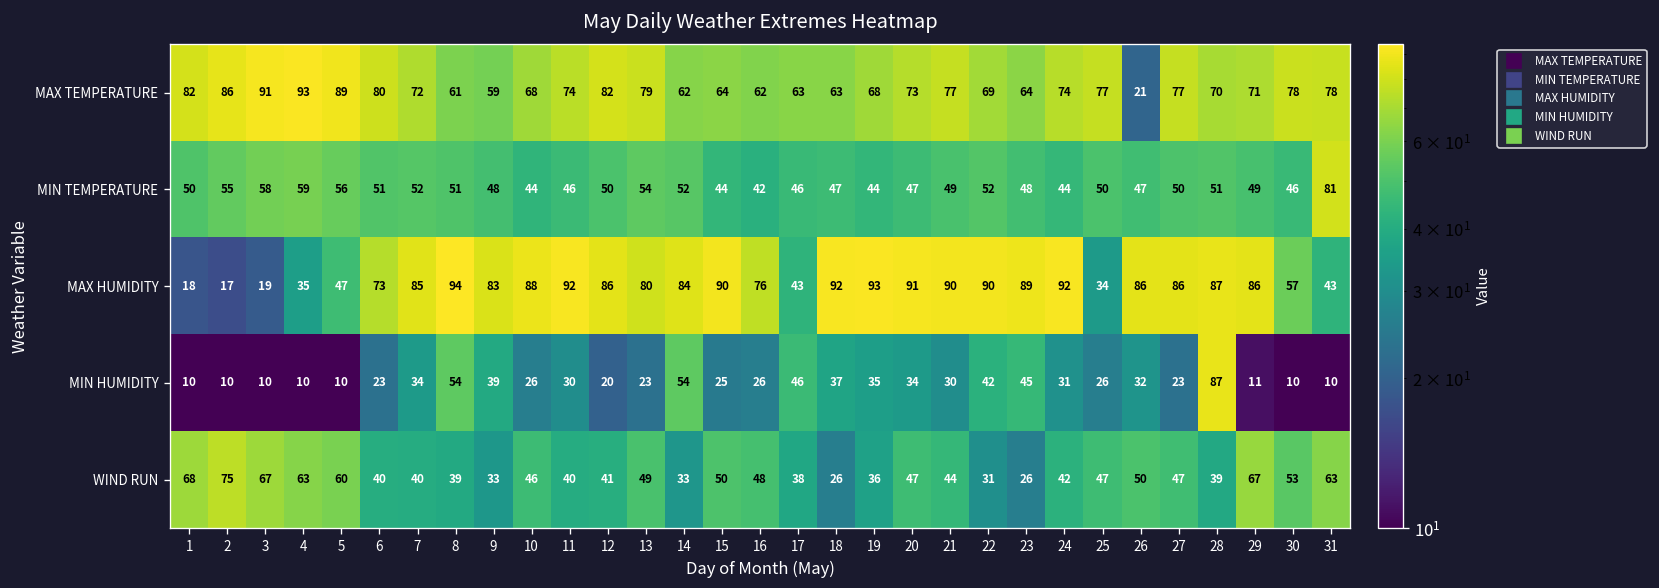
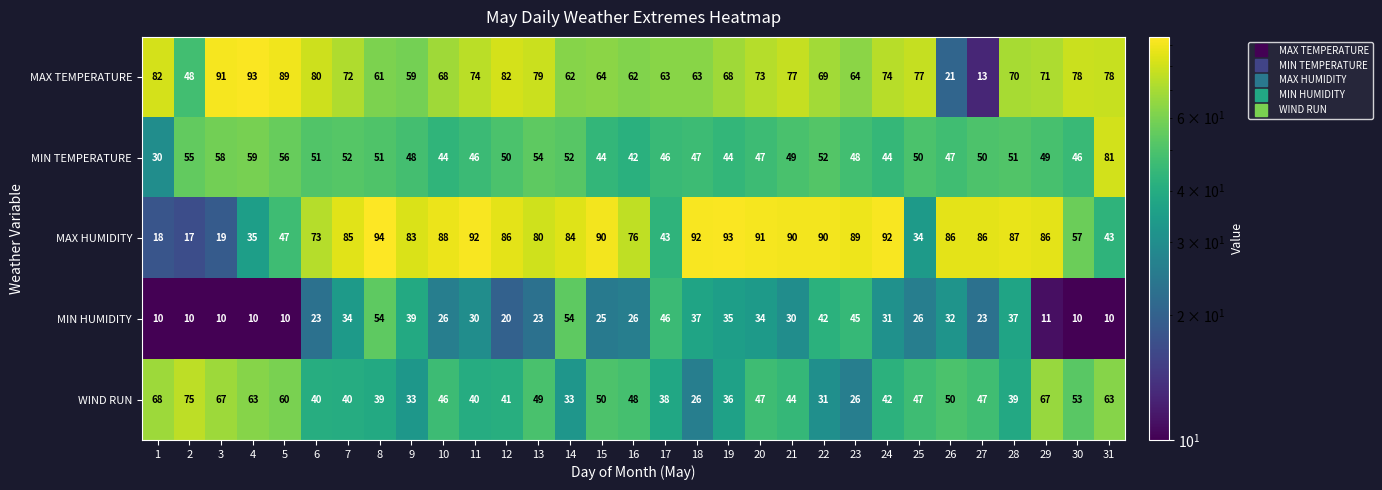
  {
    "MAX TEMPERATURE": {
      "1": 82,
-     "2": 86,
+     "2": 48,
      "3": 91,
      "4": 93,
      "5": 89,
      "6": 80,
      "7": 72,
      "8": 61,
      "9": 59,
      "10": 68,
      "11": 74,
      "12": 82,
      "13": 79,
      "14": 62,
      "15": 64,
      "16": 62,
      "17": 63,
      "18": 63,
      "19": 68,
      "20": 73,
      "21": 77,
      "22": 69,
      "23": 64,
      "24": 74,
      "25": 77,
      "26": 21,
-     "27": 77,
+     "27": 13,
      "28": 70,
      "29": 71,
      "30": 78,
      "31": 78
    },
    "MIN TEMPERATURE": {
-     "1": 50,
+     "1": 30,
      "2": 55,
      "3": 58,
      "4": 59,
      "5": 56,
      "6": 51,
      "7": 52,
      "8": 51,
      "9": 48,
      "10": 44,
      "11": 46,
      "12": 50,
      "13": 54,
      "14": 52,
      "15": 44,
      "16": 42,
      "17": 46,
      "18": 47,
      "19": 44,
      "20": 47,
      "21": 49,
      "22": 52,
      "23": 48,
      "24": 44,
      "25": 50,
      "26": 47,
      "27": 50,
      "28": 51,
      "29": 49,
      "30": 46,
      "31": 81
    },
    "MAX HUMIDITY": {
      "1": 18,
      "2": 17,
      "3": 19,
      "4": 35,
      "5": 47,
      "6": 73,
      "7": 85,
      "8": 94,
      "9": 83,
      "10": 88,
      "11": 92,
      "12": 86,
      "13": 80,
      "14": 84,
      "15": 90,
      "16": 76,
      "17": 43,
      "18": 92,
      "19": 93,
      "20": 91,
      "21": 90,
      "22": 90,
      "23": 89,
      "24": 92,
      "25": 34,
      "26": 86,
      "27": 86,
      "28": 87,
      "29": 86,
      "30": 57,
      "31": 43
    },
    "MIN HUMIDITY": {
      "1": 10,
      "2": 10,
      "3": 10,
      "4": 10,
      "5": 10,
      "6": 23,
      "7": 34,
      "8": 54,
      "9": 39,
      "10": 26,
      "11": 30,
      "12": 20,
      "13": 23,
      "14": 54,
      "15": 25,
      "16": 26,
      "17": 46,
      "18": 37,
      "19": 35,
      "20": 34,
      "21": 30,
      "22": 42,
      "23": 45,
      "24": 31,
      "25": 26,
      "26": 32,
      "27": 23,
-     "28": 87,
+     "28": 37,
      "29": 11,
      "30": 10,
      "31": 10
    },
    "WIND RUN": {
      "1": 68,
      "2": 75,
      "3": 67,
      "4": 63,
      "5": 60,
      "6": 40,
      "7": 40,
      "8": 39,
      "9": 33,
      "10": 46,
      "11": 40,
      "12": 41,
      "13": 49,
      "14": 33,
      "15": 50,
      "16": 48,
      "17": 38,
      "18": 26,
      "19": 36,
      "20": 47,
      "21": 44,
      "22": 31,
      "23": 26,
      "24": 42,
      "25": 47,
      "26": 50,
      "27": 47,
      "28": 39,
      "29": 67,
      "30": 53,
      "31": 63
    }
  }
